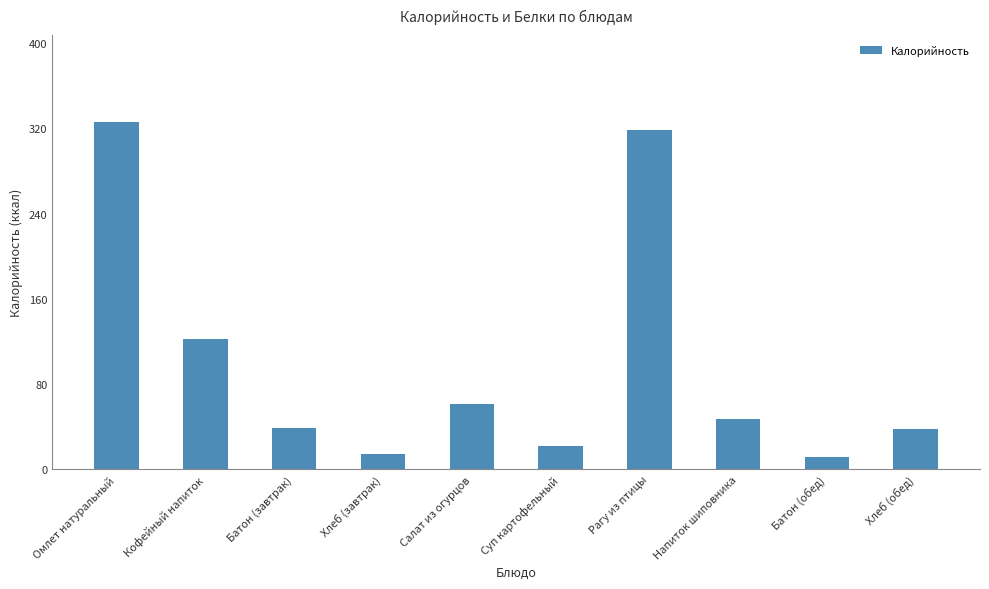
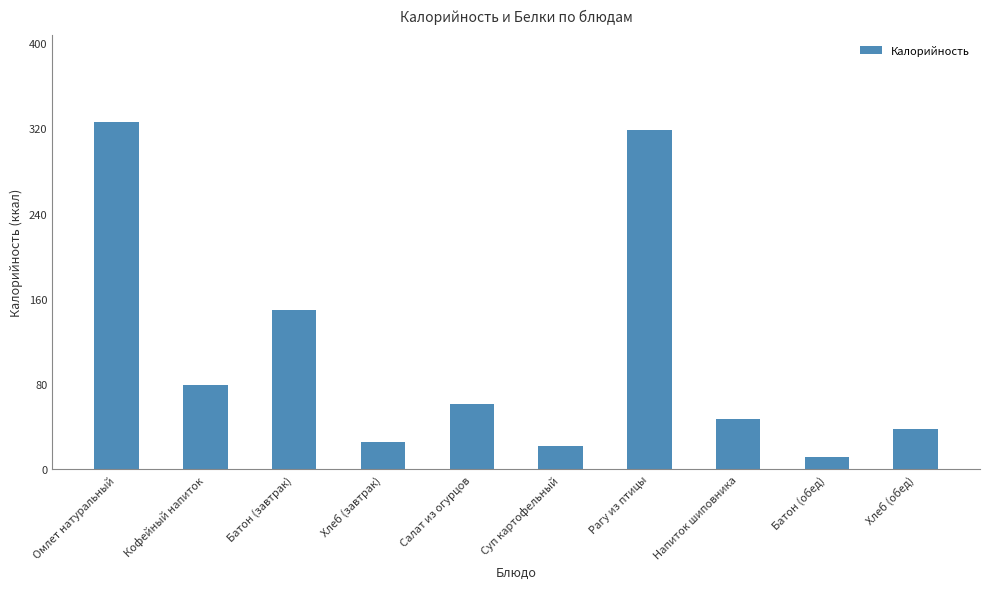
  {
    "Омлет натуральный": 326,
-   "Кофейный напиток": 122,
-   "Батон (завтрак)": 39,
-   "Хлеб (завтрак)": 14,
+   "Кофейный напиток": 79,
+   "Батон (завтрак)": 150,
+   "Хлеб (завтрак)": 26,
    "Салат из огурцов": 61,
    "Суп картофельный": 22,
    "Рагу из птицы": 318,
    "Напиток шиповника": 47,
    "Батон (обед)": 12,
    "Хлеб (обед)": 38
  }
